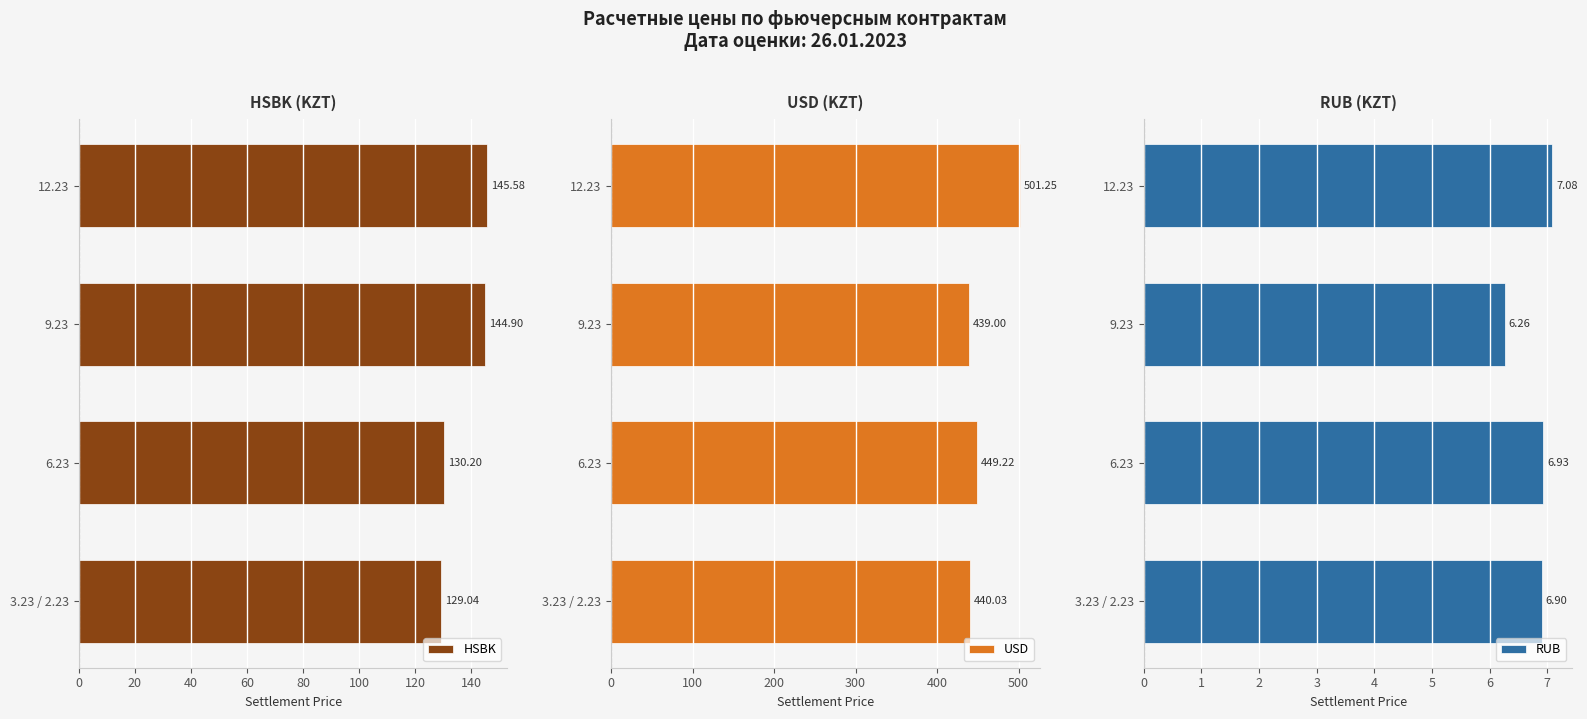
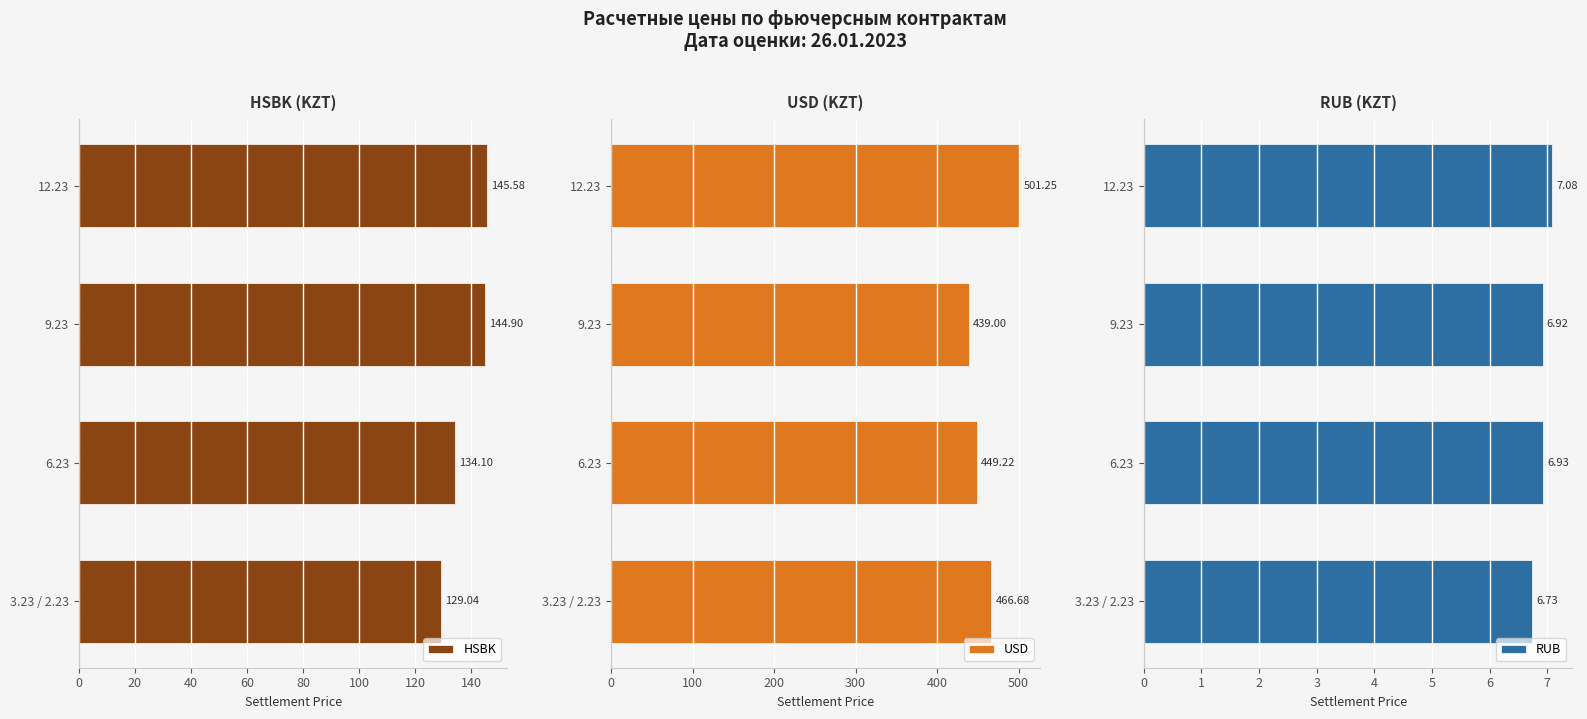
  {
    "HSBK (KZT)": {
      "12.23": 145.58,
      "9.23": 144.90,
-     "6.23": 130.20,
+     "6.23": 134.10,
      "3.23 / 2.23": 129.04
    },
    "USD (KZT)": {
      "12.23": 501.25,
      "9.23": 439.00,
      "6.23": 449.22,
-     "3.23 / 2.23": 440.03
+     "3.23 / 2.23": 466.68
    },
    "RUB (KZT)": {
      "12.23": 7.08,
-     "9.23": 6.26,
+     "9.23": 6.92,
      "6.23": 6.93,
-     "3.23 / 2.23": 6.90
+     "3.23 / 2.23": 6.73
    }
  }
